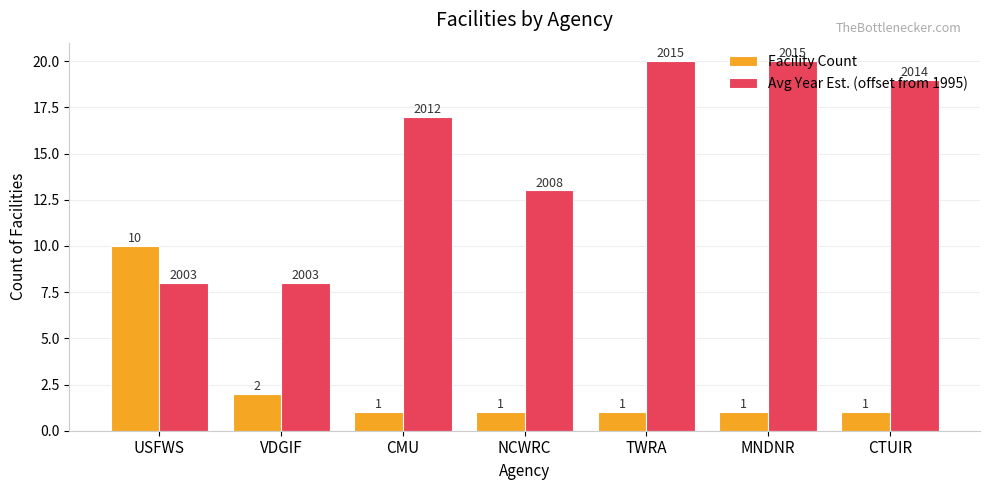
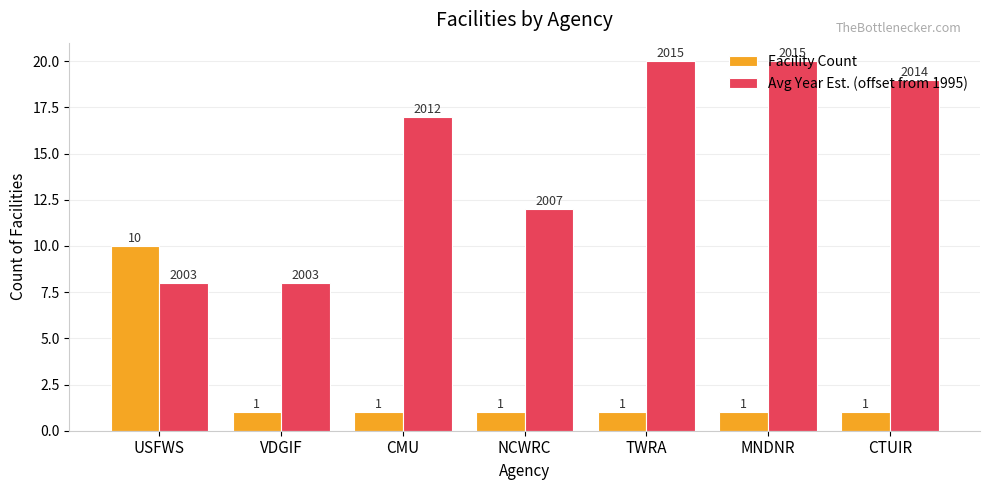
  {
    "Facility Count": {
      "USFWS": 10,
-     "VDGIF": 2,
+     "VDGIF": 1,
      "CMU": 1,
      "NCWRC": 1,
      "TWRA": 1,
      "MNDNR": 1,
      "CTUIR": 1
    },
    "Avg Year Est. (offset from 1995)": {
-     "NCWRC": 2008
+     "NCWRC": 2007
    }
  }
